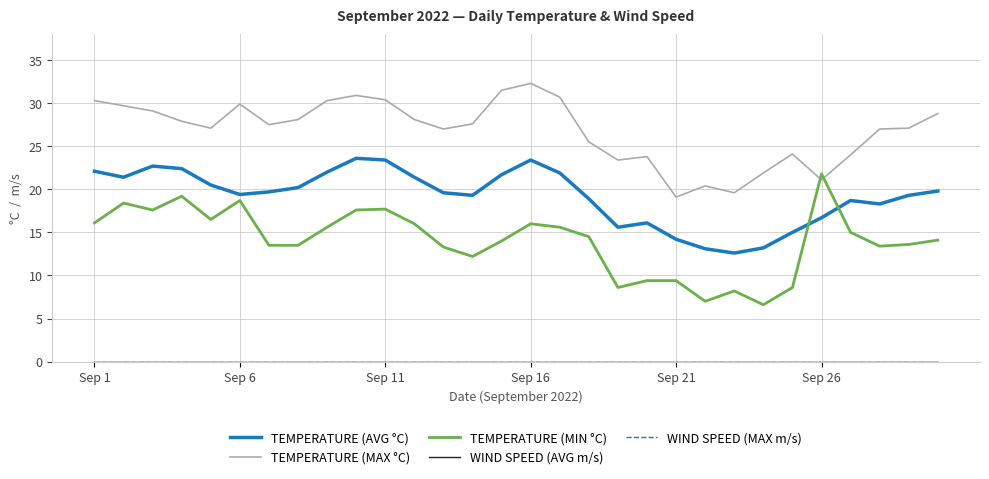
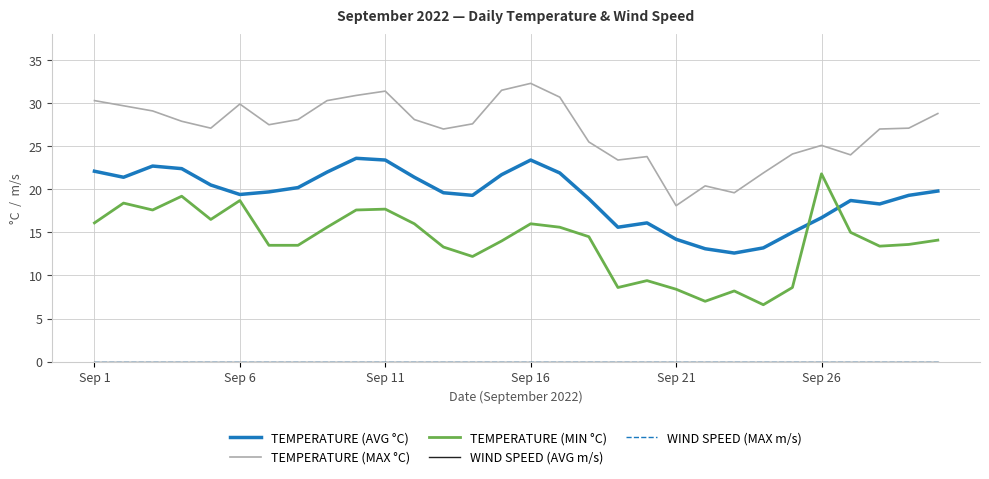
  {
    "TEMPERATURE (MAX °C)": {
      "Sep 1": 30,
      "Sep 6": 30,
-     "Sep 11": 30,
+     "Sep 11": 31,
      "Sep 16": 32,
-     "Sep 21": 19,
-     "Sep 26": 21
+     "Sep 21": 18,
+     "Sep 26": 25
    },
    "TEMPERATURE (MIN °C)": {
      "Sep 1": 16,
      "Sep 6": 19,
      "Sep 11": 18,
      "Sep 16": 16,
-     "Sep 21": 9,
+     "Sep 21": 8,
      "Sep 26": 22
    }
  }
